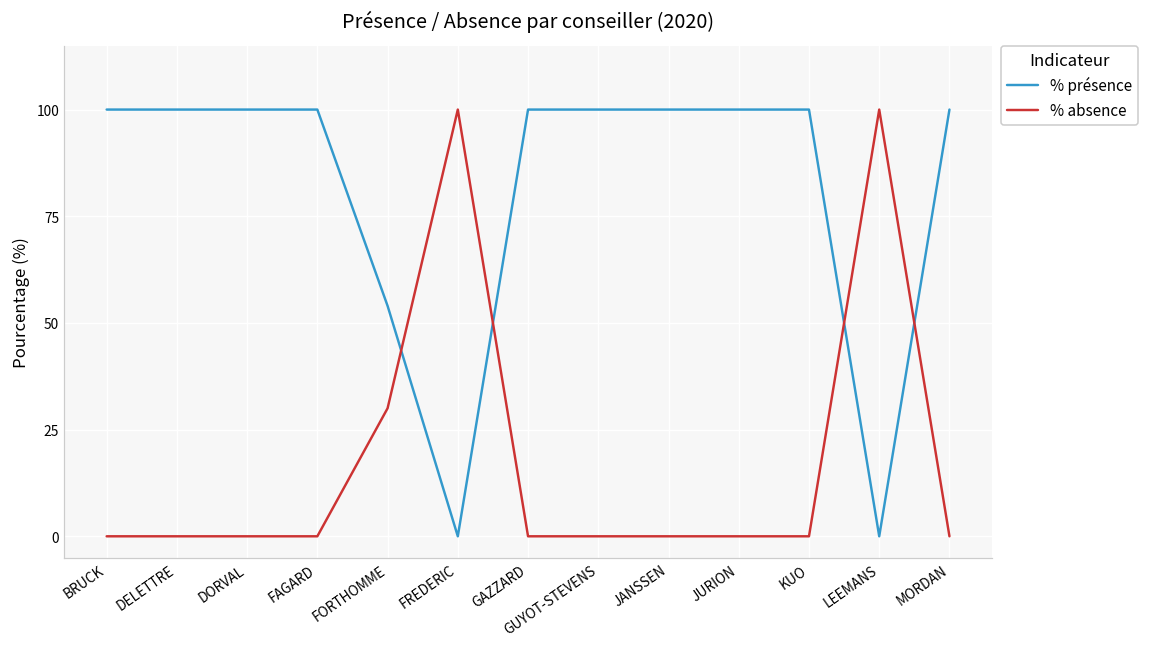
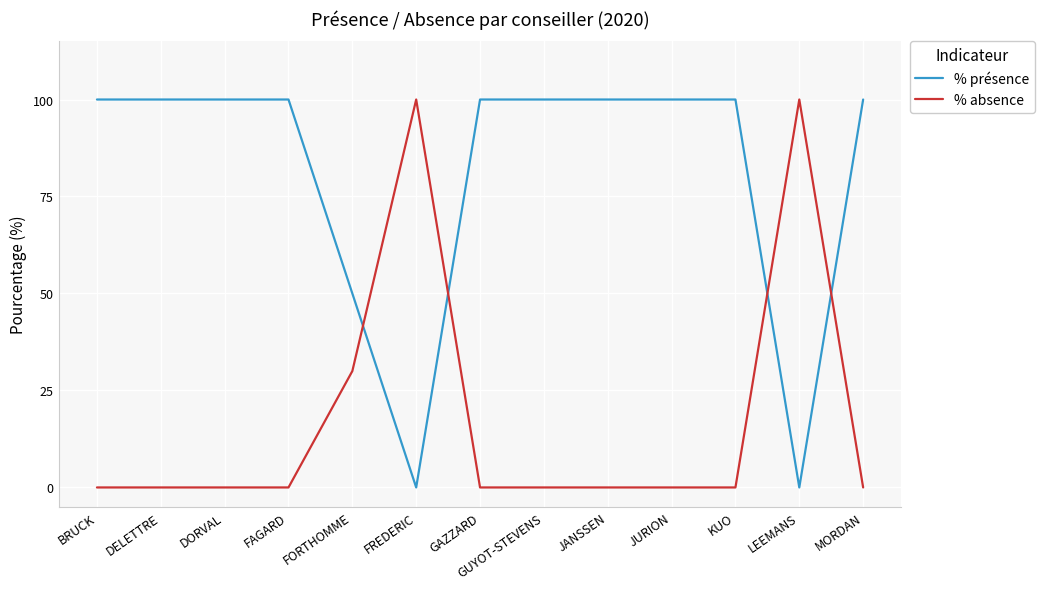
  {
    "% présence": {
      "BRUCK": 100,
      "DELETTRE": 100,
      "DORVAL": 100,
      "FAGARD": 100,
-     "FORTHOMME": 54,
+     "FORTHOMME": 50,
      "FREDERIC": 0,
      "GAZZARD": 100,
      "GUYOT-STEVENS": 100,
      "JANSSEN": 100,
      "JURION": 100,
      "KUO": 100,
      "LEEMANS": 0,
      "MORDAN": 100
    },
    "% absence": {
      "BRUCK": 0,
      "DELETTRE": 0,
      "DORVAL": 0,
      "FAGARD": 0,
      "FORTHOMME": 30,
      "FREDERIC": 100,
      "GAZZARD": 0,
      "GUYOT-STEVENS": 0,
      "JANSSEN": 0,
      "JURION": 0,
      "KUO": 0,
      "LEEMANS": 100,
      "MORDAN": 0
    }
  }
